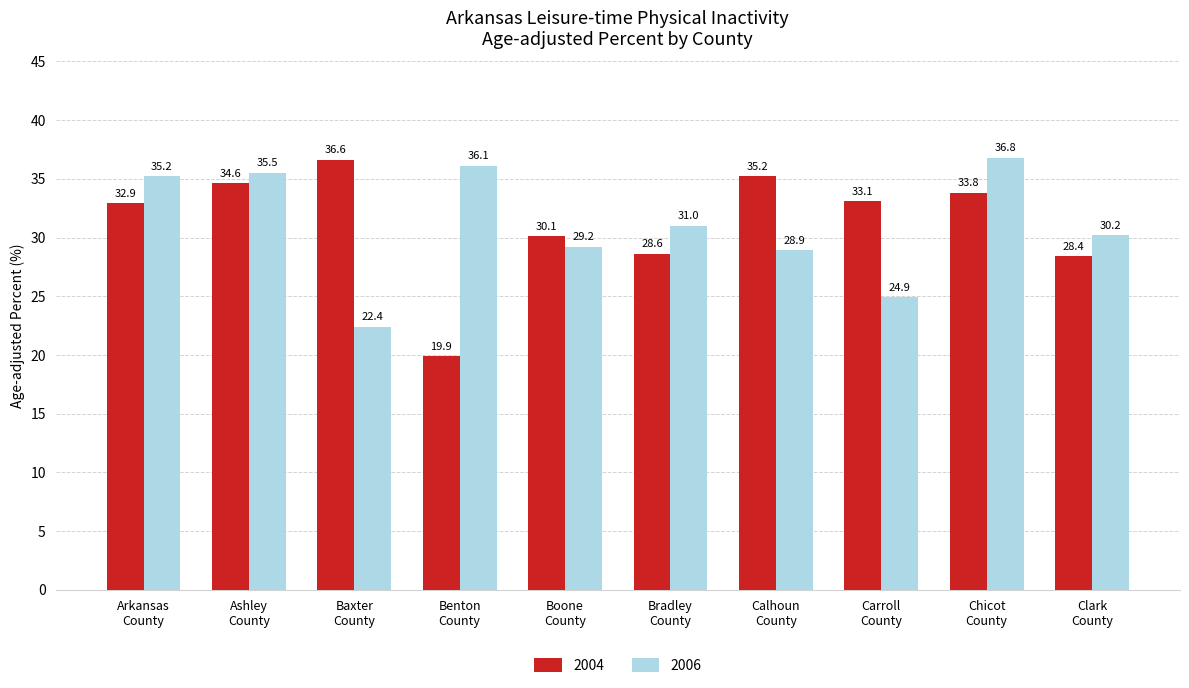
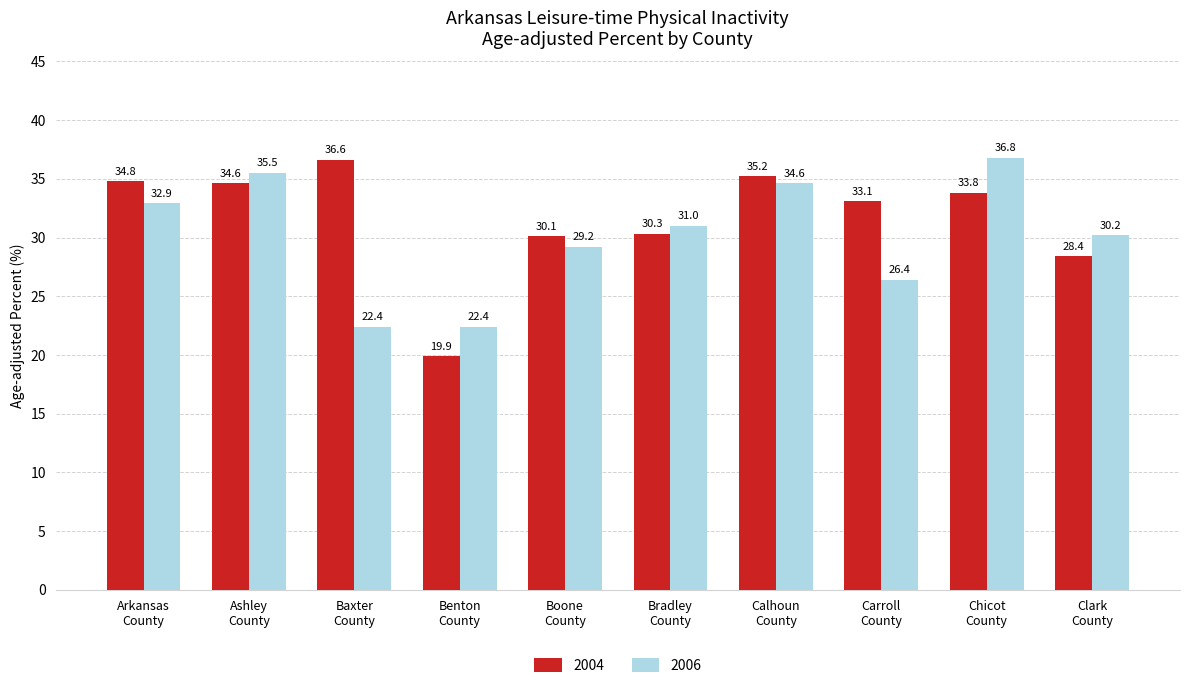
  {
    "2004": {
-     "Arkansas County": 32.9,
+     "Arkansas County": 34.8,
      "Ashley County": 34.6,
      "Baxter County": 36.6,
      "Benton County": 19.9,
      "Boone County": 30.1,
-     "Bradley County": 28.6,
+     "Bradley County": 30.3,
      "Calhoun County": 35.2,
      "Carroll County": 33.1,
      "Chicot County": 33.8,
      "Clark County": 28.4
    },
    "2006": {
-     "Arkansas County": 35.2,
+     "Arkansas County": 32.9,
      "Ashley County": 35.5,
      "Baxter County": 22.4,
-     "Benton County": 36.1,
+     "Benton County": 22.4,
      "Boone County": 29.2,
      "Bradley County": 31.0,
-     "Calhoun County": 28.9,
-     "Carroll County": 24.9,
+     "Calhoun County": 34.6,
+     "Carroll County": 26.4,
      "Chicot County": 36.8,
      "Clark County": 30.2
    }
  }
